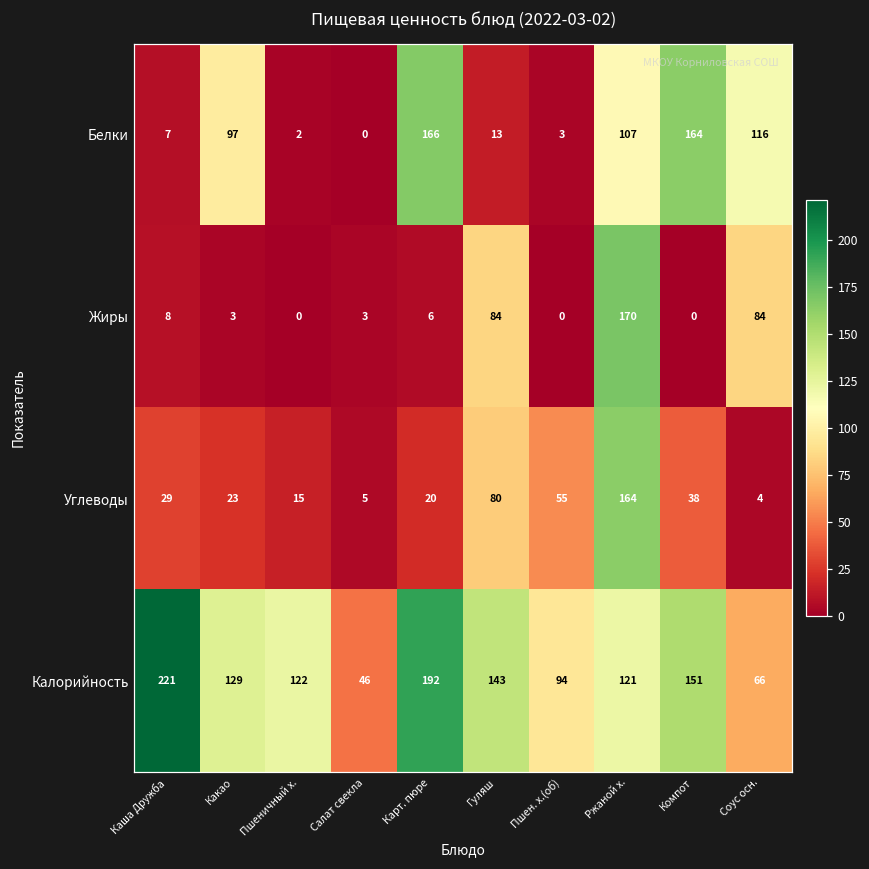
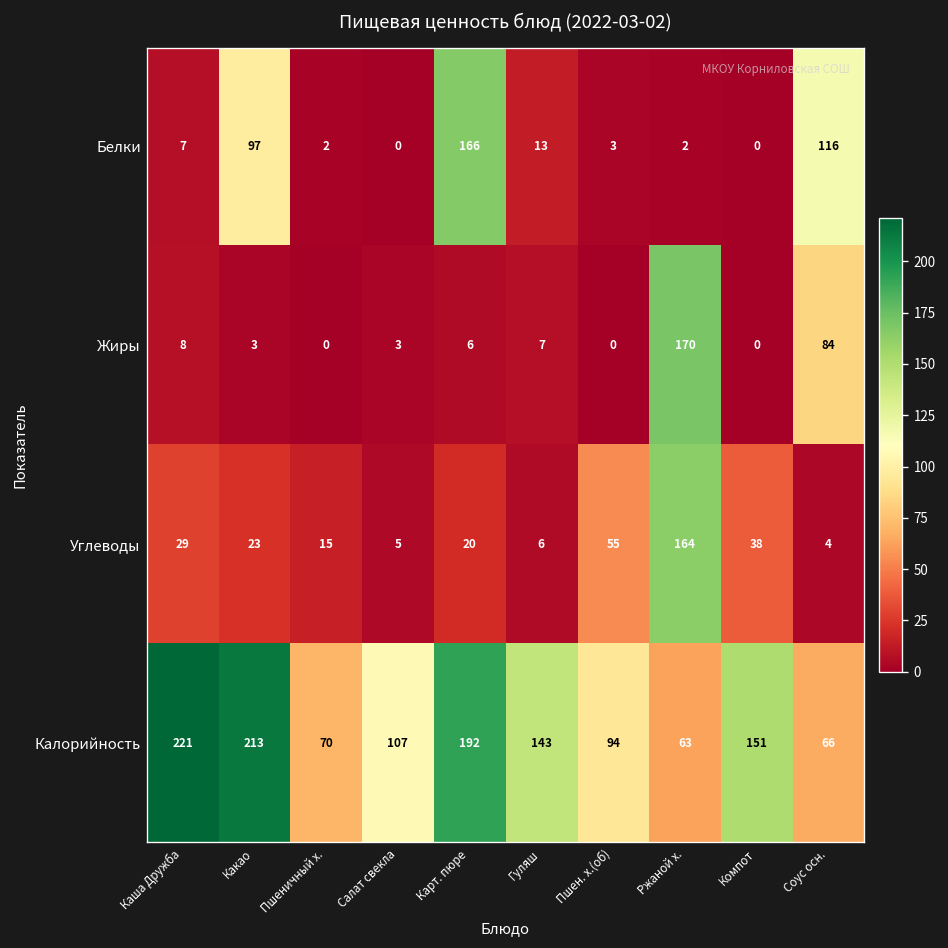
  {
    "Белки": {
      "Каша Дружба": 7,
      "Какао": 97,
      "Пшеничный х.": 2,
      "Салат свекла": 0,
      "Карт. пюре": 166,
      "Гуляш": 13,
      "Пшен. х.(об)": 3,
-     "Ржаной х.": 107,
-     "Компот": 164,
+     "Ржаной х.": 2,
+     "Компот": 0,
      "Соус осн.": 116
    },
    "Жиры": {
      "Каша Дружба": 8,
      "Какао": 3,
      "Пшеничный х.": 0,
      "Салат свекла": 3,
      "Карт. пюре": 6,
-     "Гуляш": 84,
+     "Гуляш": 7,
      "Пшен. х.(об)": 0,
      "Ржаной х.": 170,
      "Компот": 0,
      "Соус осн.": 84
    },
    "Углеводы": {
      "Каша Дружба": 29,
      "Какао": 23,
      "Пшеничный х.": 15,
      "Салат свекла": 5,
      "Карт. пюре": 20,
-     "Гуляш": 80,
+     "Гуляш": 6,
      "Пшен. х.(об)": 55,
      "Ржаной х.": 164,
      "Компот": 38,
      "Соус осн.": 4
    },
    "Калорийность": {
      "Каша Дружба": 221,
-     "Какао": 129,
-     "Пшеничный х.": 122,
-     "Салат свекла": 46,
+     "Какао": 213,
+     "Пшеничный х.": 70,
+     "Салат свекла": 107,
      "Карт. пюре": 192,
      "Гуляш": 143,
      "Пшен. х.(об)": 94,
-     "Ржаной х.": 121,
+     "Ржаной х.": 63,
      "Компот": 151,
      "Соус осн.": 66
    }
  }
